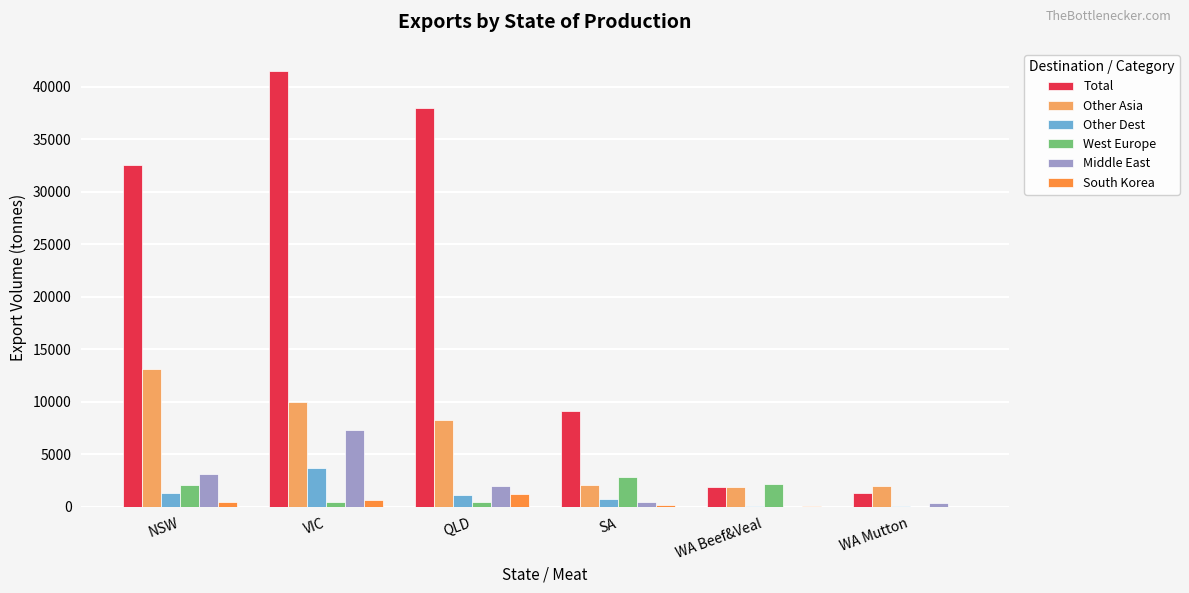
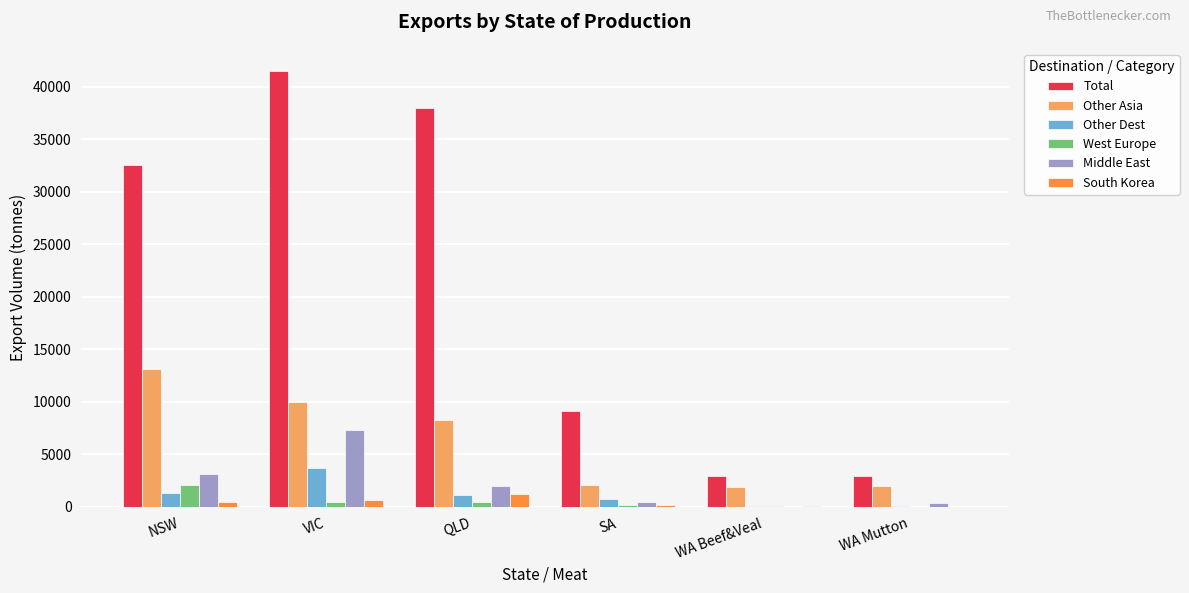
  {
    "Total": {
      "NSW": 32500,
      "VIC": 41600,
      "QLD": 38000,
      "SA": 9200,
-     "WA Beef&Veal": 1900,
-     "WA Mutton": 1400
+     "WA Beef&Veal": 3000,
+     "WA Mutton": 3000
    },
    "West Europe": {
      "NSW": 2100,
      "VIC": 400,
      "QLD": 500,
-     "SA": 2800,
-     "WA Beef&Veal": 2200,
+     "SA": 200,
+     "WA Beef&Veal": 100,
      "WA Mutton": 0
    }
  }
